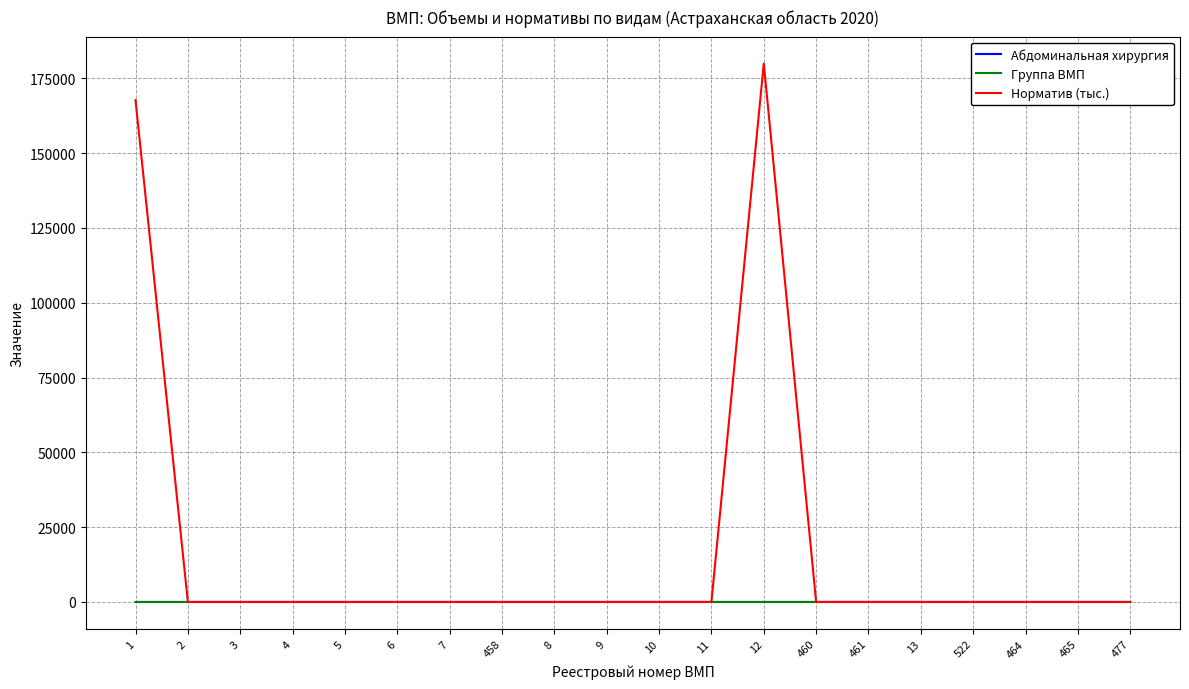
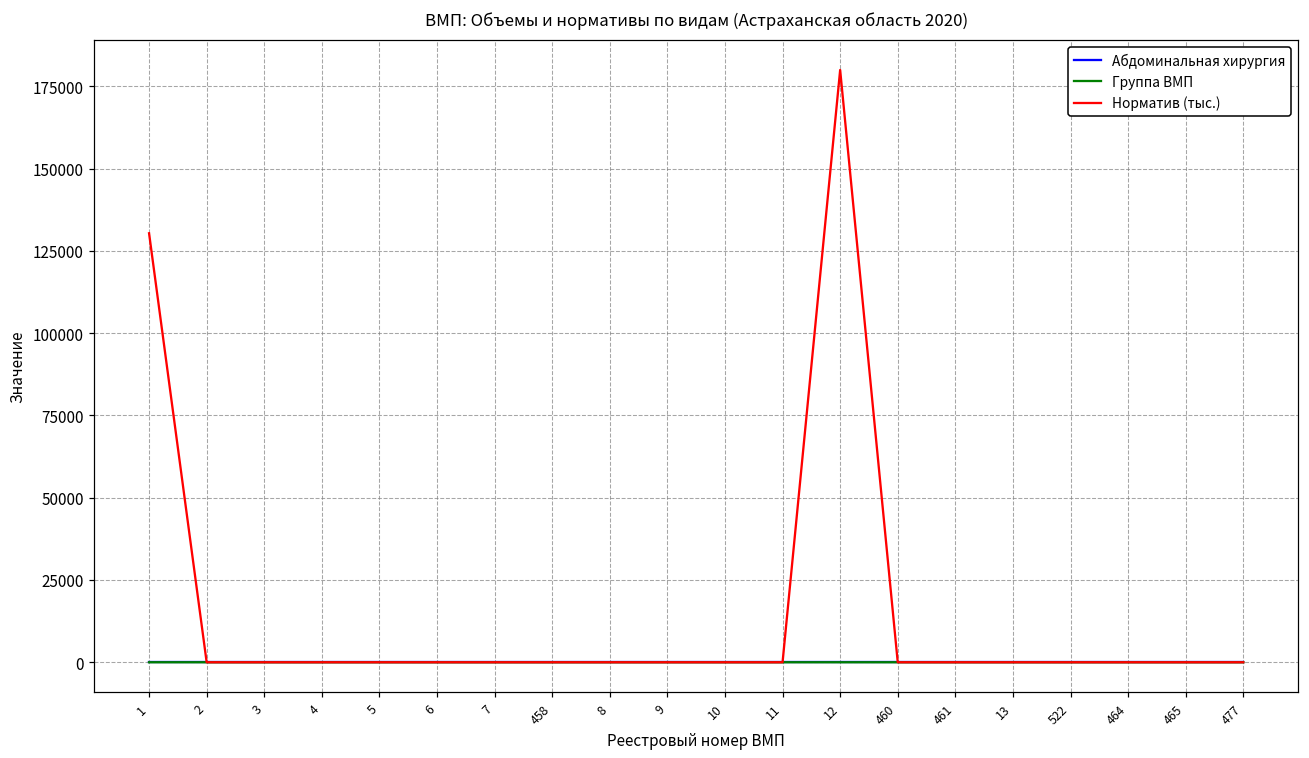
  {
    "Группа ВМП": {
      "1": 0,
      "12": 0
    },
    "Норматив (тыс.)": {
-     "1": 168000,
+     "1": 130000,
      "12": 180000
    }
  }
